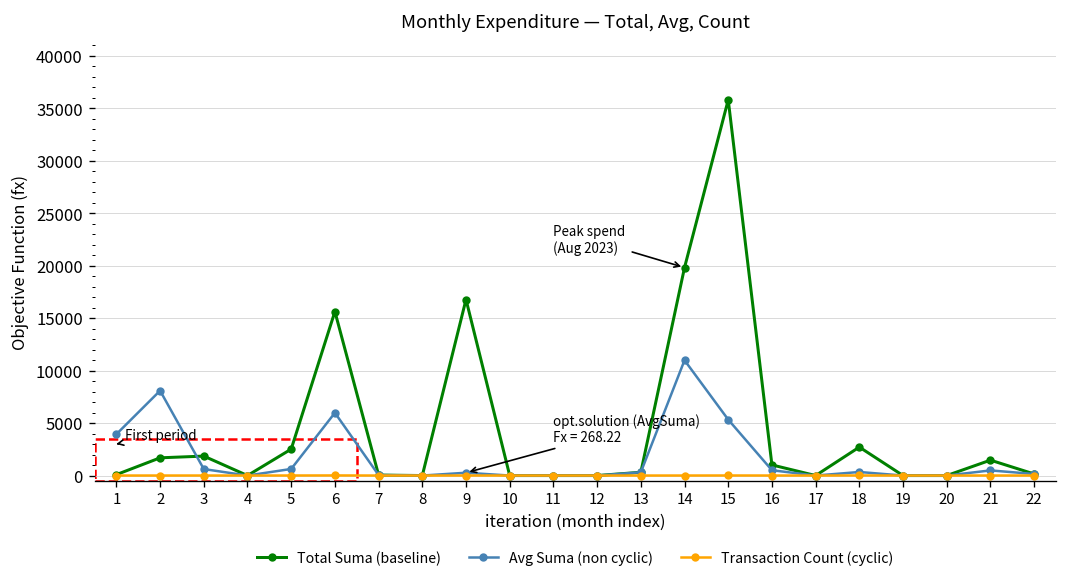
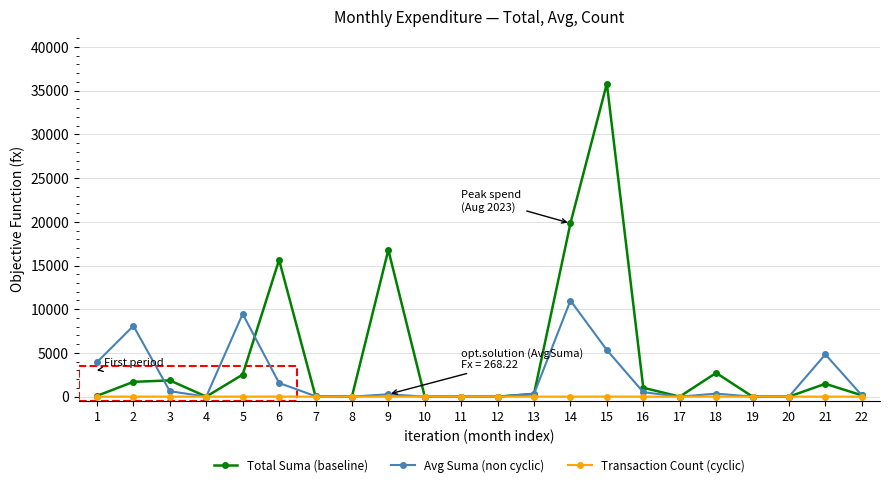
  {
    "Total Suma (baseline)": {
      "2": 2000,
      "3": 2000,
      "5": 3000,
      "6": 16000,
      "9": 17000,
      "15": 36000,
      "16": 1000,
      "18": 3000,
      "21": 1000
    },
    "Avg Suma (non cyclic)": {
      "1": 4000,
      "2": 8000,
      "3": 1000,
-     "5": 1000,
-     "6": 6000,
+     "5": 9000,
+     "6": 2000,
      "14": 11000,
      "15": 5000,
      "16": 1000,
      "18": 0,
-     "21": 0
+     "21": 5000
    },
    "Transaction Count (cyclic)": {
      "2": 0,
      "3": 0,
      "5": 0,
      "6": 0,
      "13": 0,
      "14": 0,
      "15": 0,
      "16": 0,
      "18": 0,
      "21": 0
    }
  }
